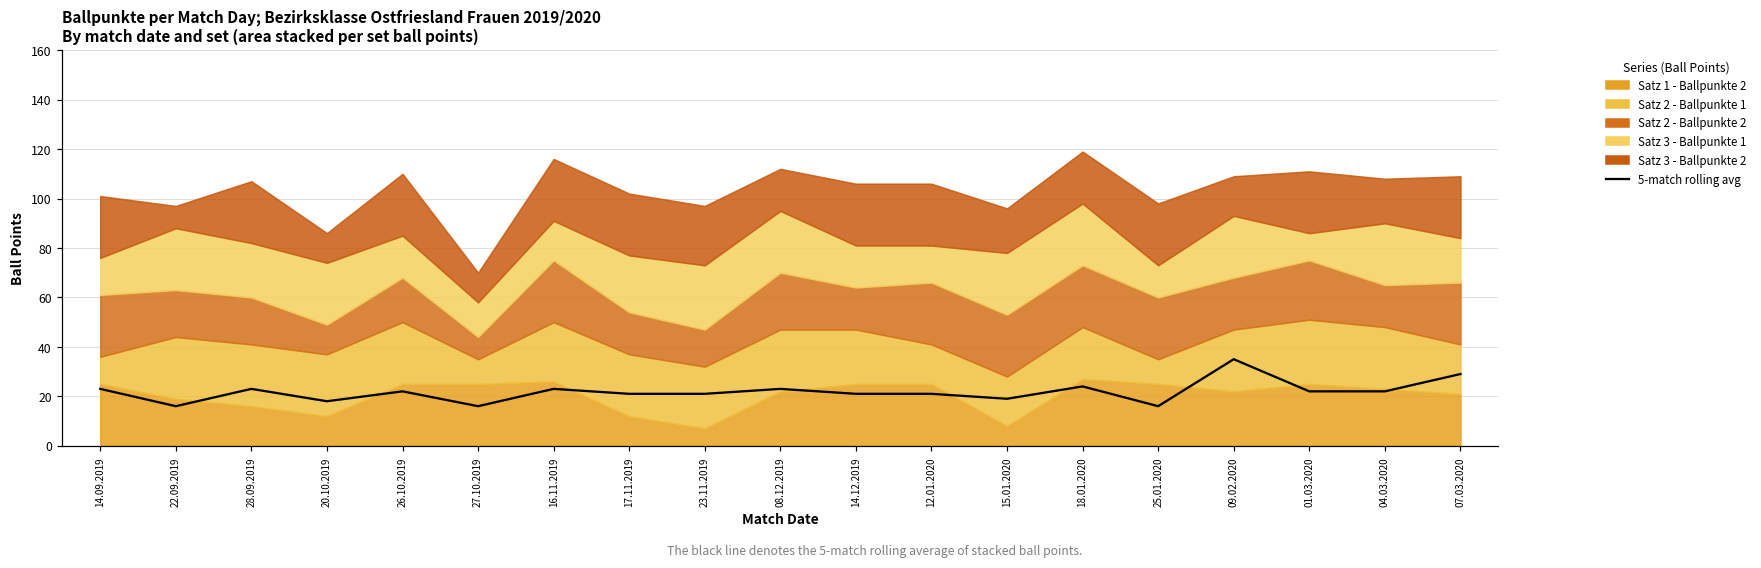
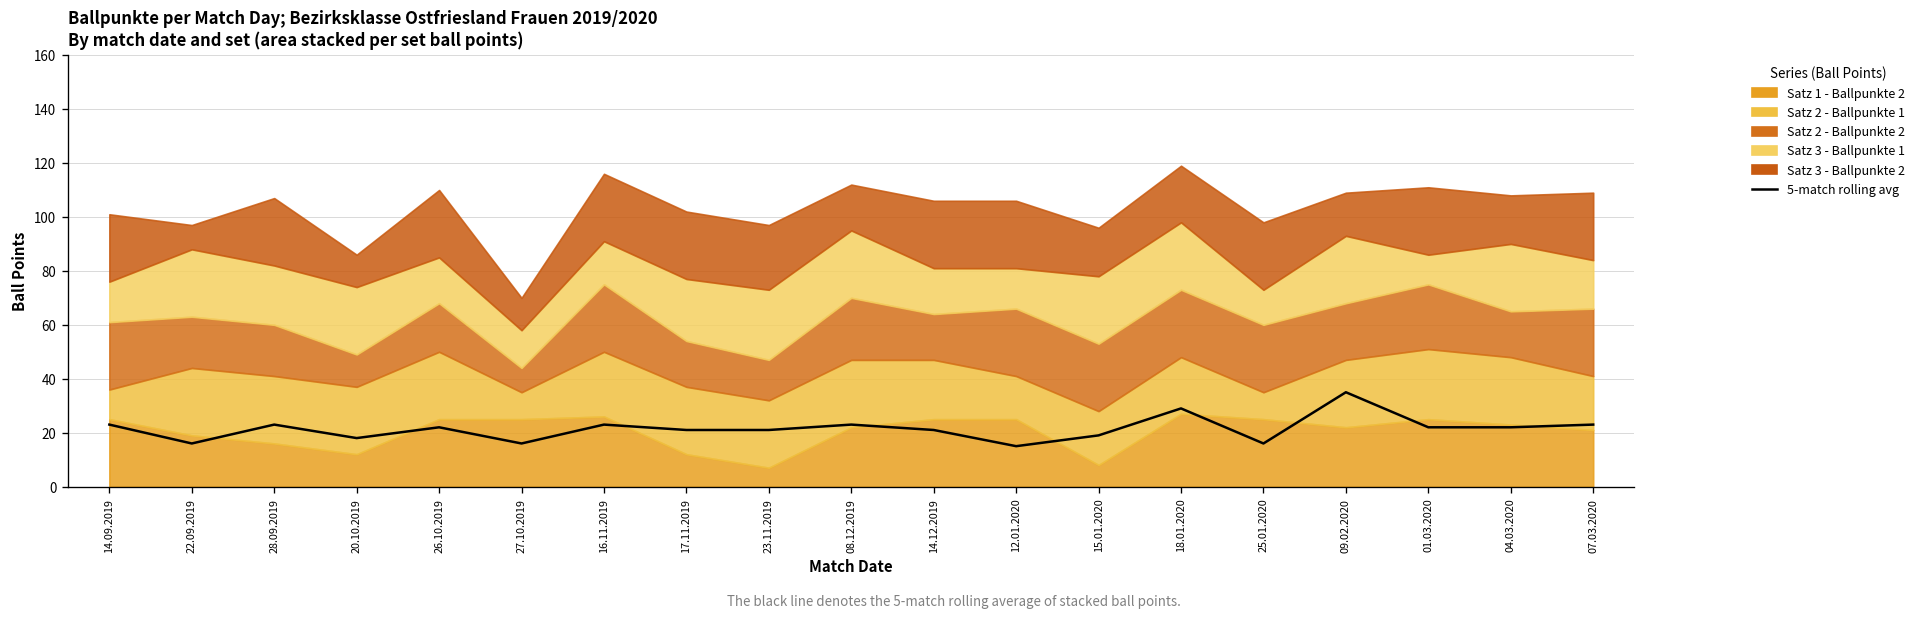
  {
    "5-match rolling avg": {
      "14.09.2019": 23,
      "22.09.2019": 16,
      "28.09.2019": 23,
      "20.10.2019": 18,
      "26.10.2019": 22,
      "27.10.2019": 16,
      "16.11.2019": 23,
      "17.11.2019": 21,
      "23.11.2019": 21,
      "14.12.2019": 21,
-     "12.01.2020": 21,
+     "12.01.2020": 15,
      "15.01.2020": 19,
-     "18.01.2020": 24,
+     "18.01.2020": 29,
      "25.01.2020": 16,
      "09.02.2020": 35,
      "01.03.2020": 22,
-     "07.03.2020": 29
+     "07.03.2020": 23
    }
  }
